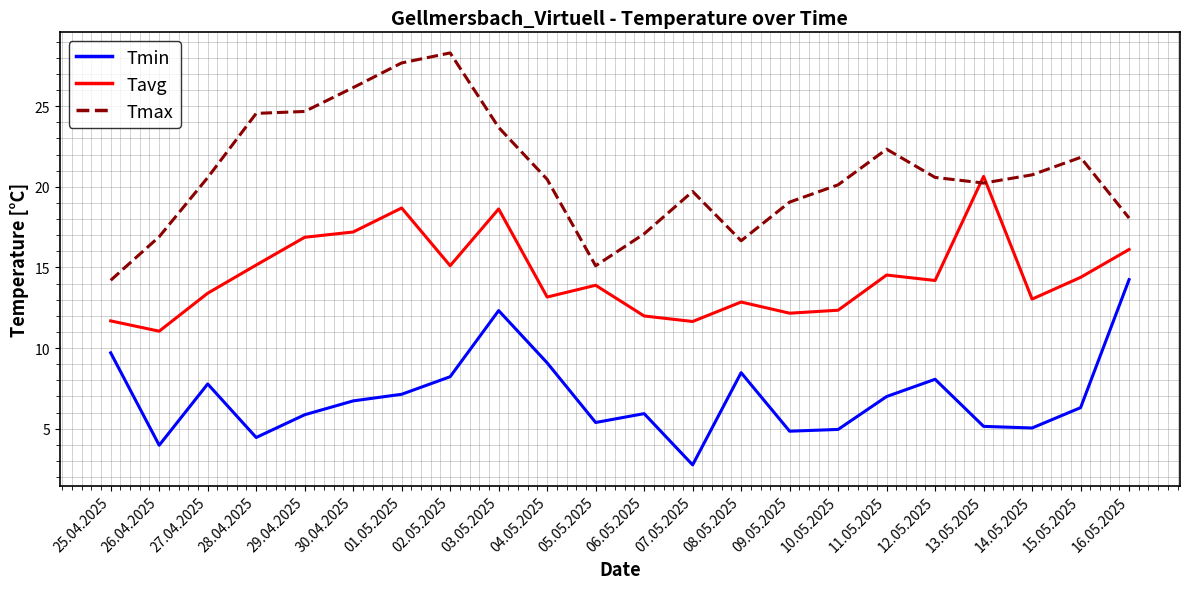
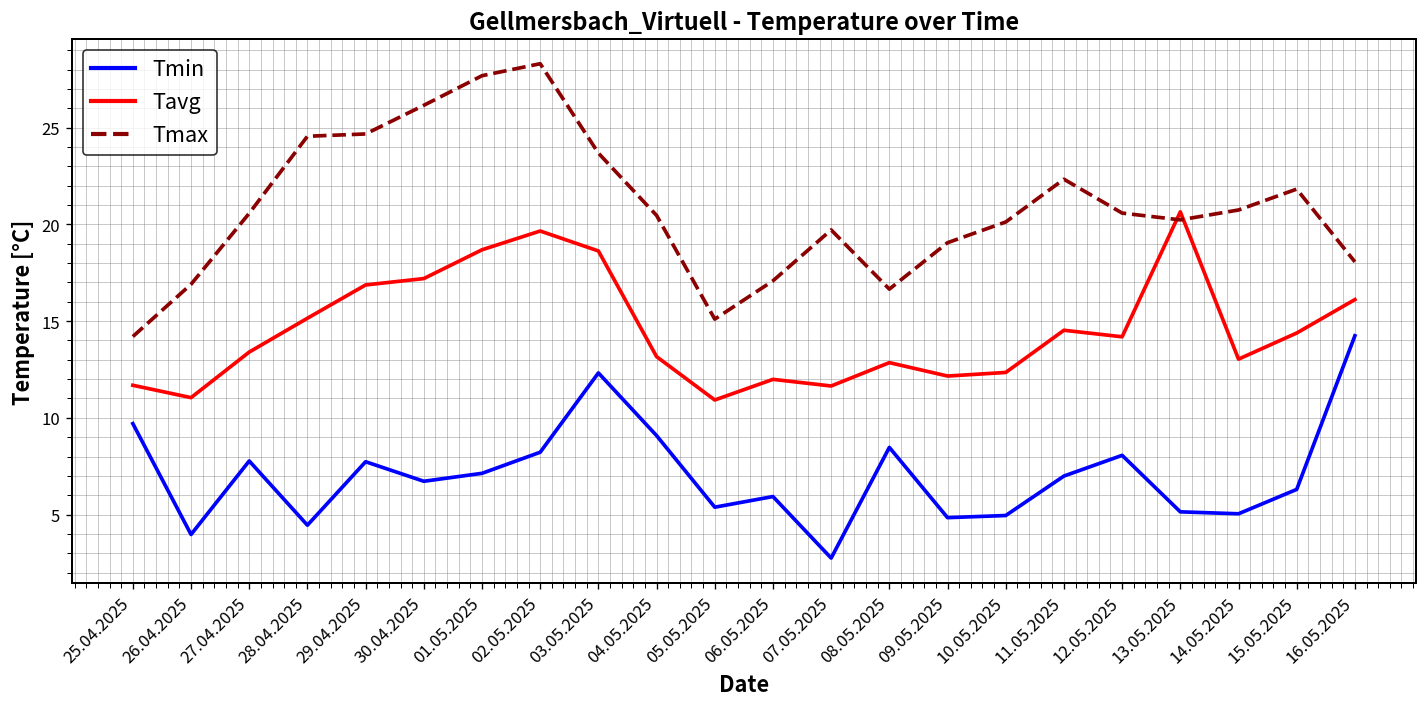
  {
    "Tmin": {
      "25.04.2025": 9.7,
      "26.04.2025": 4.0,
      "27.04.2025": 7.8,
      "28.04.2025": 4.5,
-     "29.04.2025": 5.9,
+     "29.04.2025": 7.7,
      "30.04.2025": 6.7,
      "01.05.2025": 7.1,
      "02.05.2025": 8.2,
      "03.05.2025": 12.3,
      "04.05.2025": 9.1,
      "05.05.2025": 5.4,
      "06.05.2025": 5.9,
      "07.05.2025": 2.8,
      "08.05.2025": 8.5,
      "09.05.2025": 4.8,
      "10.05.2025": 5.0,
      "11.05.2025": 7.0,
      "12.05.2025": 8.1,
      "13.05.2025": 5.1,
      "14.05.2025": 5.0,
      "15.05.2025": 6.3,
      "16.05.2025": 14.2
    },
    "Tavg": {
      "25.04.2025": 11.7,
      "26.04.2025": 11.0,
      "27.04.2025": 13.4,
      "28.04.2025": 15.1,
      "29.04.2025": 16.9,
      "30.04.2025": 17.2,
      "01.05.2025": 18.7,
-     "02.05.2025": 15.1,
+     "02.05.2025": 19.7,
      "03.05.2025": 18.6,
      "04.05.2025": 13.2,
-     "05.05.2025": 13.9,
+     "05.05.2025": 10.9,
      "06.05.2025": 12.0,
      "07.05.2025": 11.6,
      "08.05.2025": 12.9,
      "09.05.2025": 12.2,
      "10.05.2025": 12.3,
      "11.05.2025": 14.5,
      "12.05.2025": 14.2,
      "13.05.2025": 20.6,
      "14.05.2025": 13.0,
      "15.05.2025": 14.4,
      "16.05.2025": 16.1
    },
    "Tmax": {
      "25.04.2025": 14.2,
      "26.04.2025": 16.9,
      "27.04.2025": 20.6,
      "28.04.2025": 24.6,
      "29.04.2025": 24.7,
      "30.04.2025": 26.2,
      "01.05.2025": 27.7,
      "02.05.2025": 28.3,
      "03.05.2025": 23.7,
      "04.05.2025": 20.5,
      "05.05.2025": 15.1,
      "06.05.2025": 17.1,
      "07.05.2025": 19.7,
      "08.05.2025": 16.7,
      "09.05.2025": 19.1,
      "10.05.2025": 20.1,
      "11.05.2025": 22.3,
      "12.05.2025": 20.6,
      "13.05.2025": 20.2,
      "14.05.2025": 20.7,
      "15.05.2025": 21.8,
      "16.05.2025": 18.1
    }
  }
